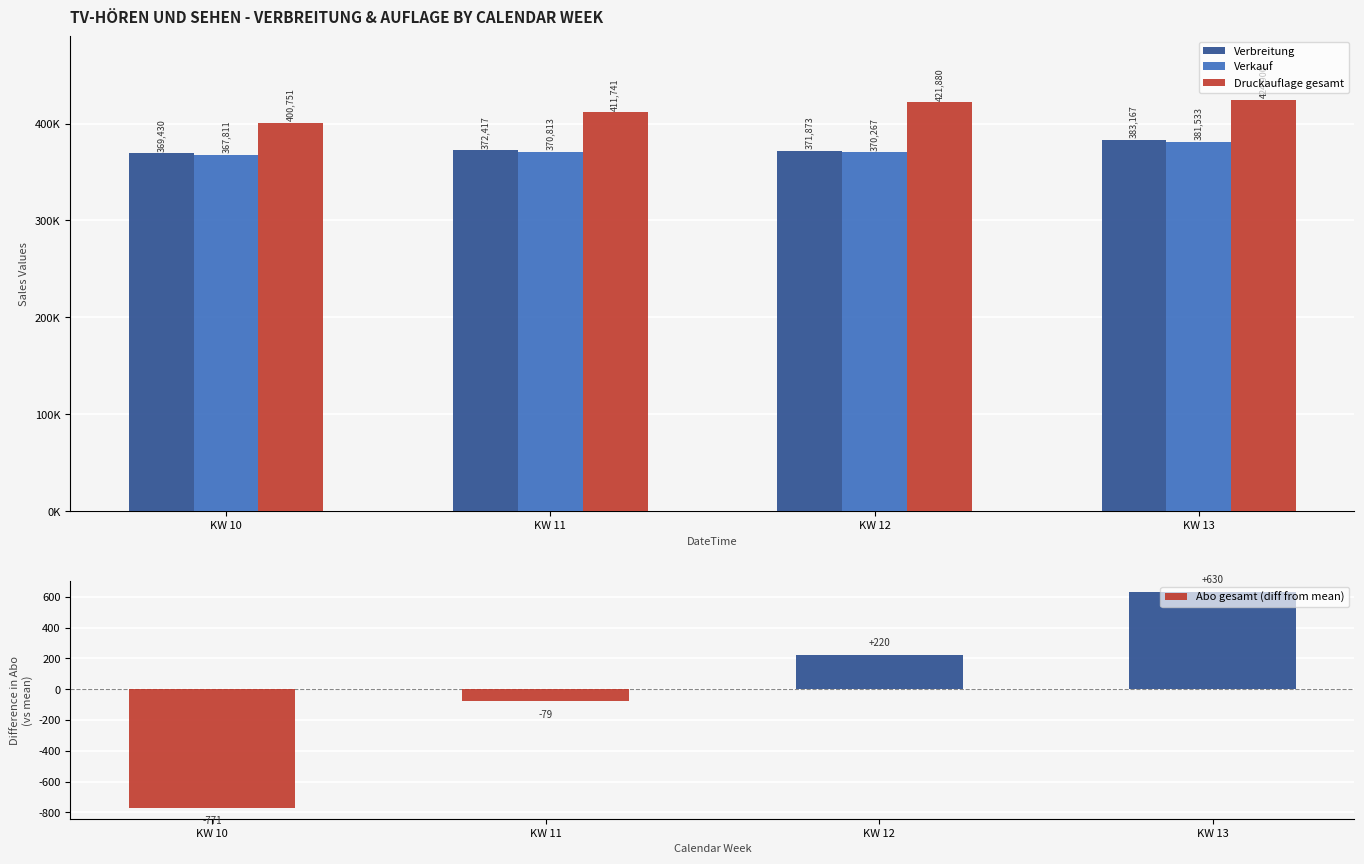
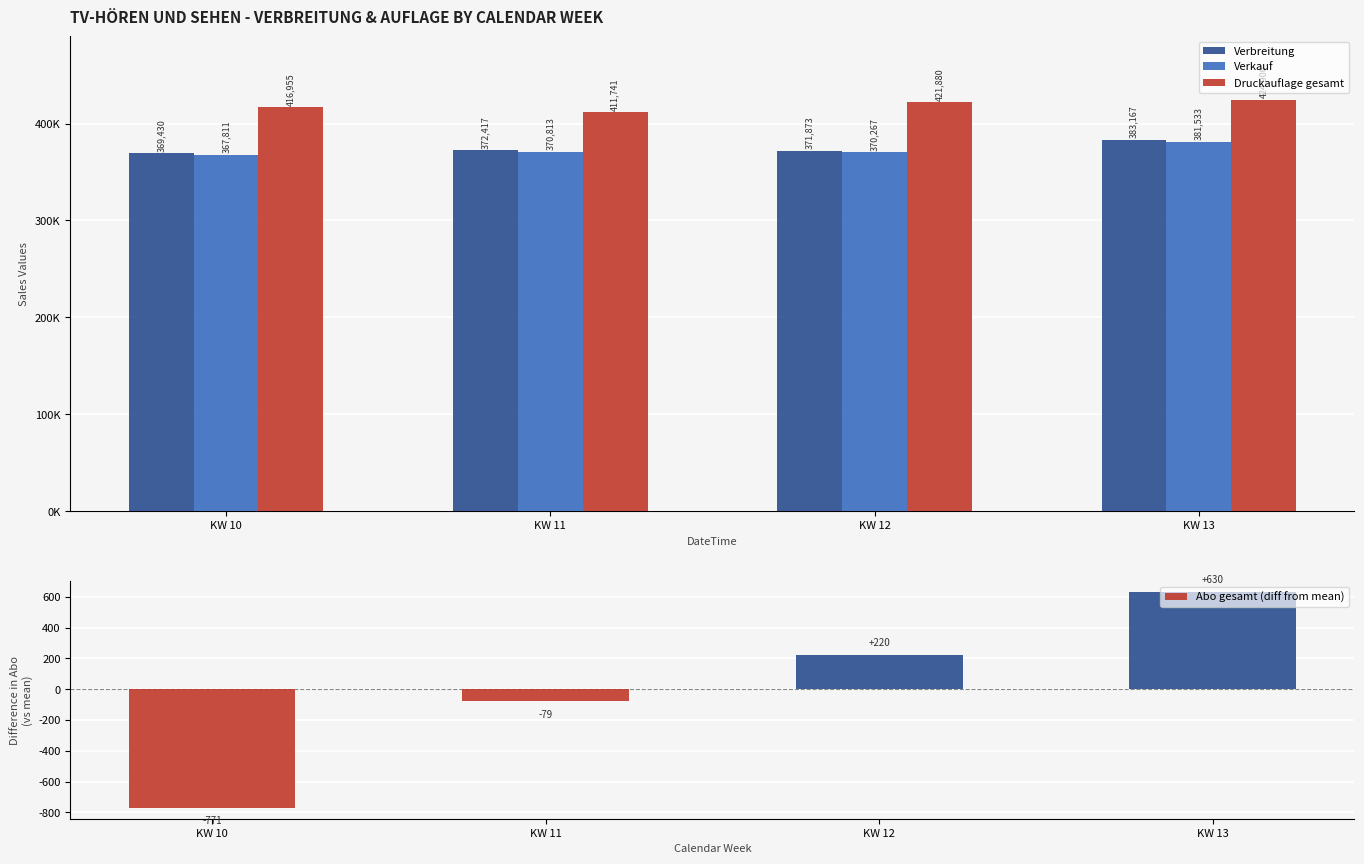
  {
    "TV-HÖREN UND SEHEN - VERBREITUNG & AUFLAGE BY CALENDAR WEEK": {
      "Druckauflage gesamt": {
-       "KW 10": "400,751",
+       "KW 10": "416,955",
        "KW 11": "411,741",
        "KW 12": "421,880"
      }
    }
  }
